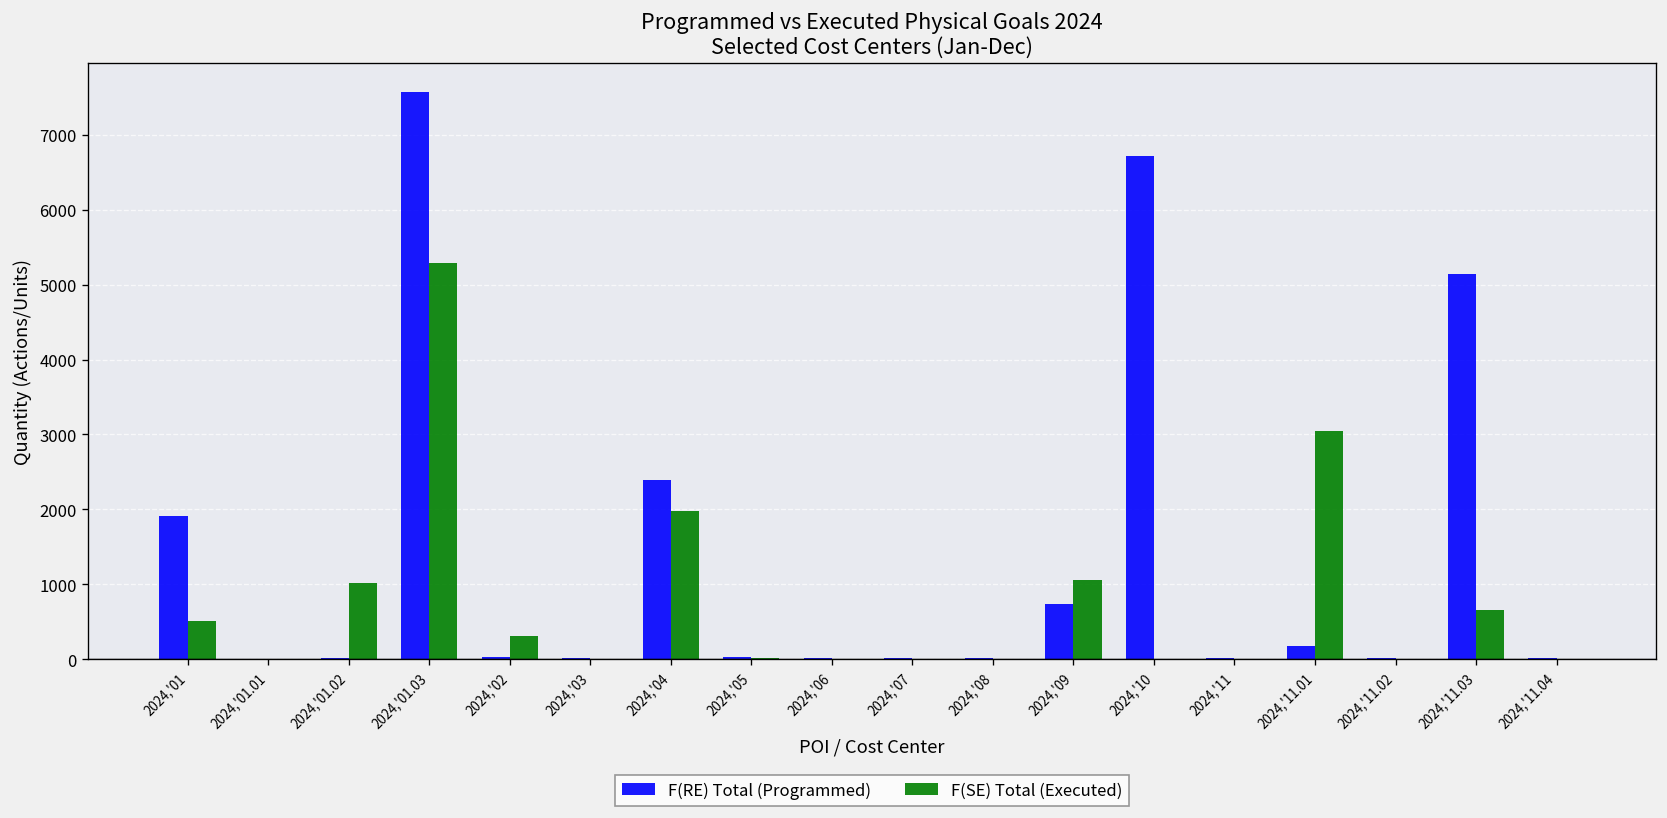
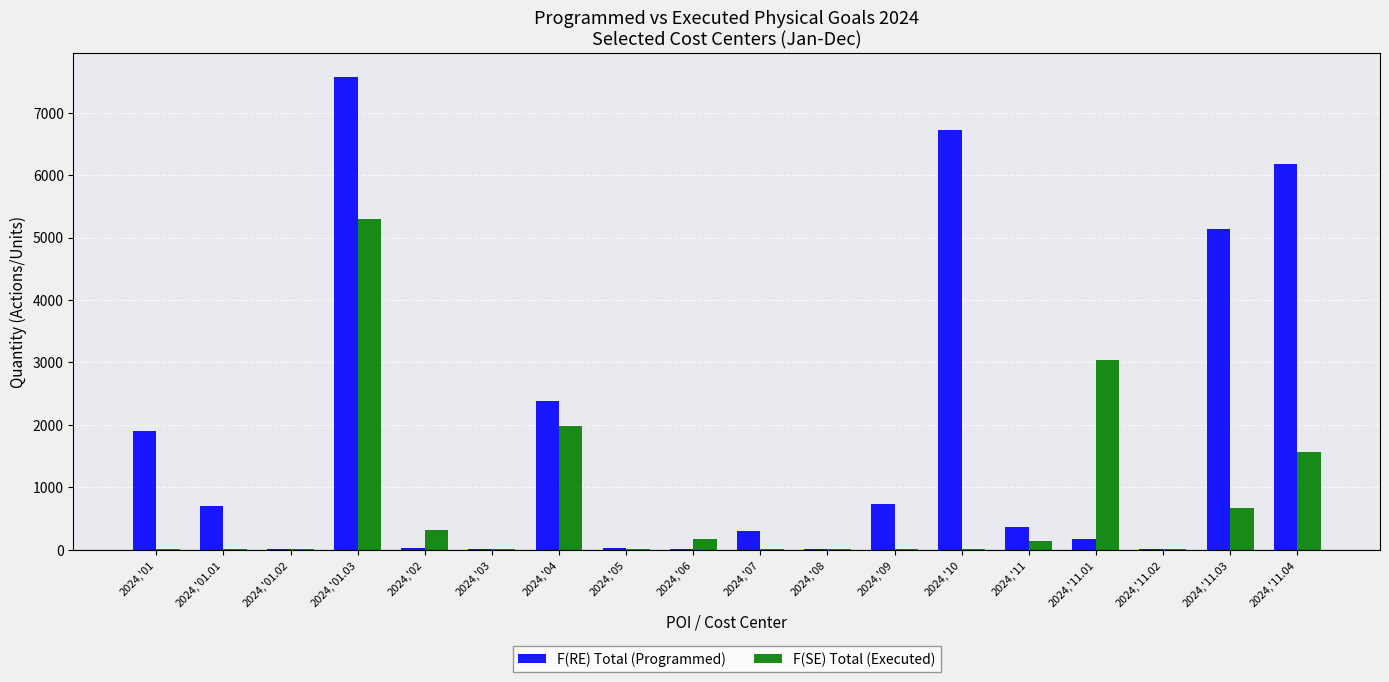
  {
    "F(RE) Total (Programmed)": {
      "2024,'01": 1900,
-     "2024,'01.01": 0,
+     "2024,'01.01": 700,
      "2024,'01.03": 7600,
      "2024,'04": 2400,
-     "2024,'07": 0,
+     "2024,'07": 300,
      "2024,'09": 700,
      "2024,'10": 6700,
-     "2024,'11": 0,
+     "2024,'11": 400,
      "2024,'11.01": 200,
      "2024,'11.03": 5100,
-     "2024,'11.04": 0
+     "2024,'11.04": 6200
    },
    "F(SE) Total (Executed)": {
-     "2024,'01": 500,
-     "2024,'01.02": 1000,
+     "2024,'01": 0,
+     "2024,'01.02": 0,
      "2024,'01.03": 5300,
      "2024,'02": 300,
      "2024,'04": 2000,
-     "2024,'06": 0,
-     "2024,'09": 1100,
-     "2024,'11": 0,
+     "2024,'06": 200,
+     "2024,'09": 0,
+     "2024,'11": 100,
      "2024,'11.01": 3000,
      "2024,'11.03": 700,
-     "2024,'11.04": 0
+     "2024,'11.04": 1600
    }
  }
